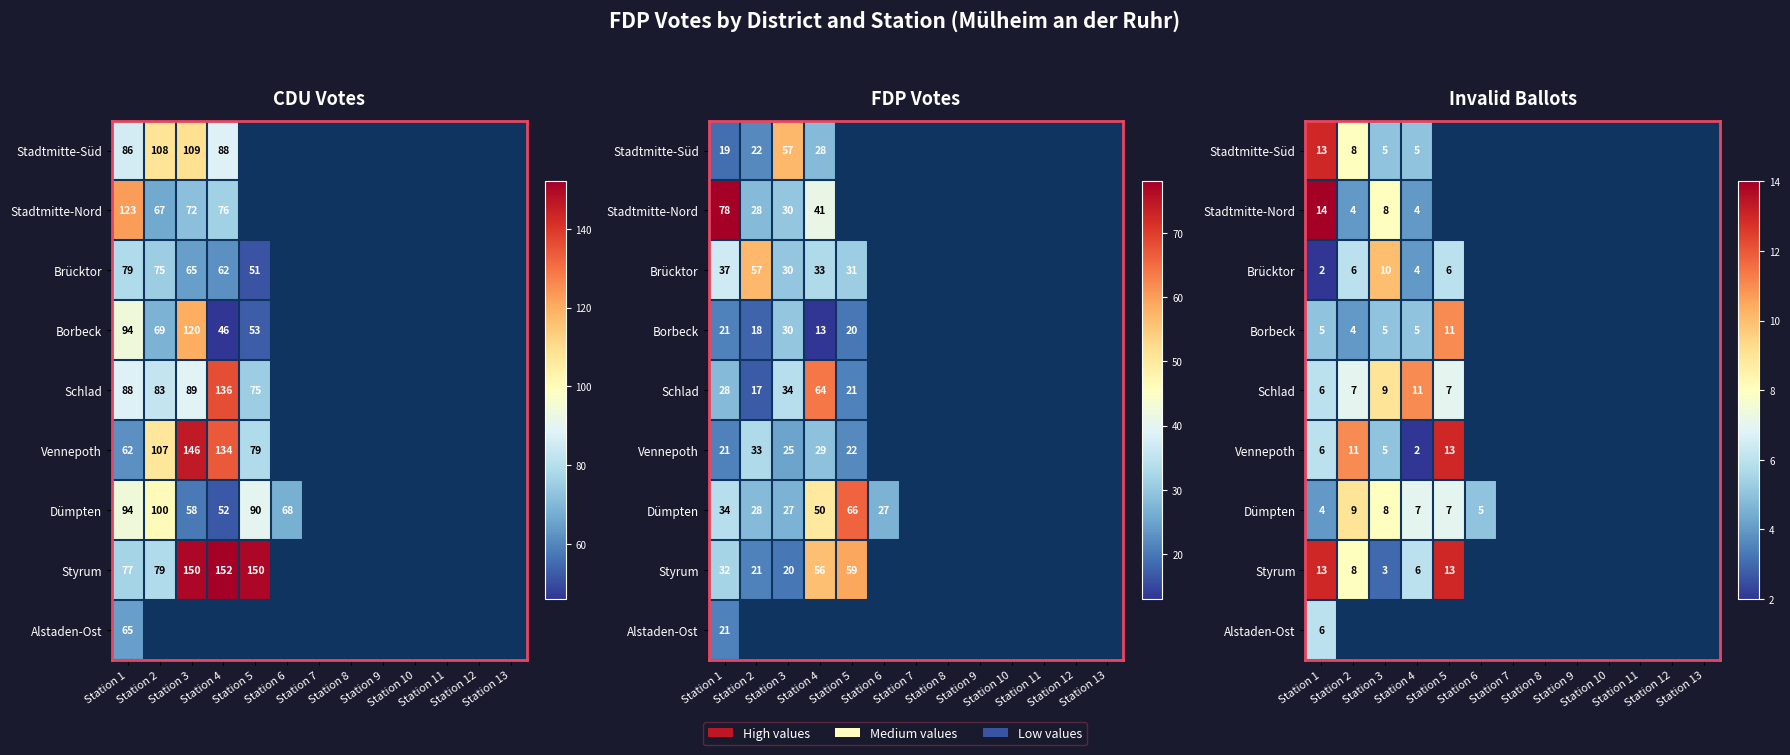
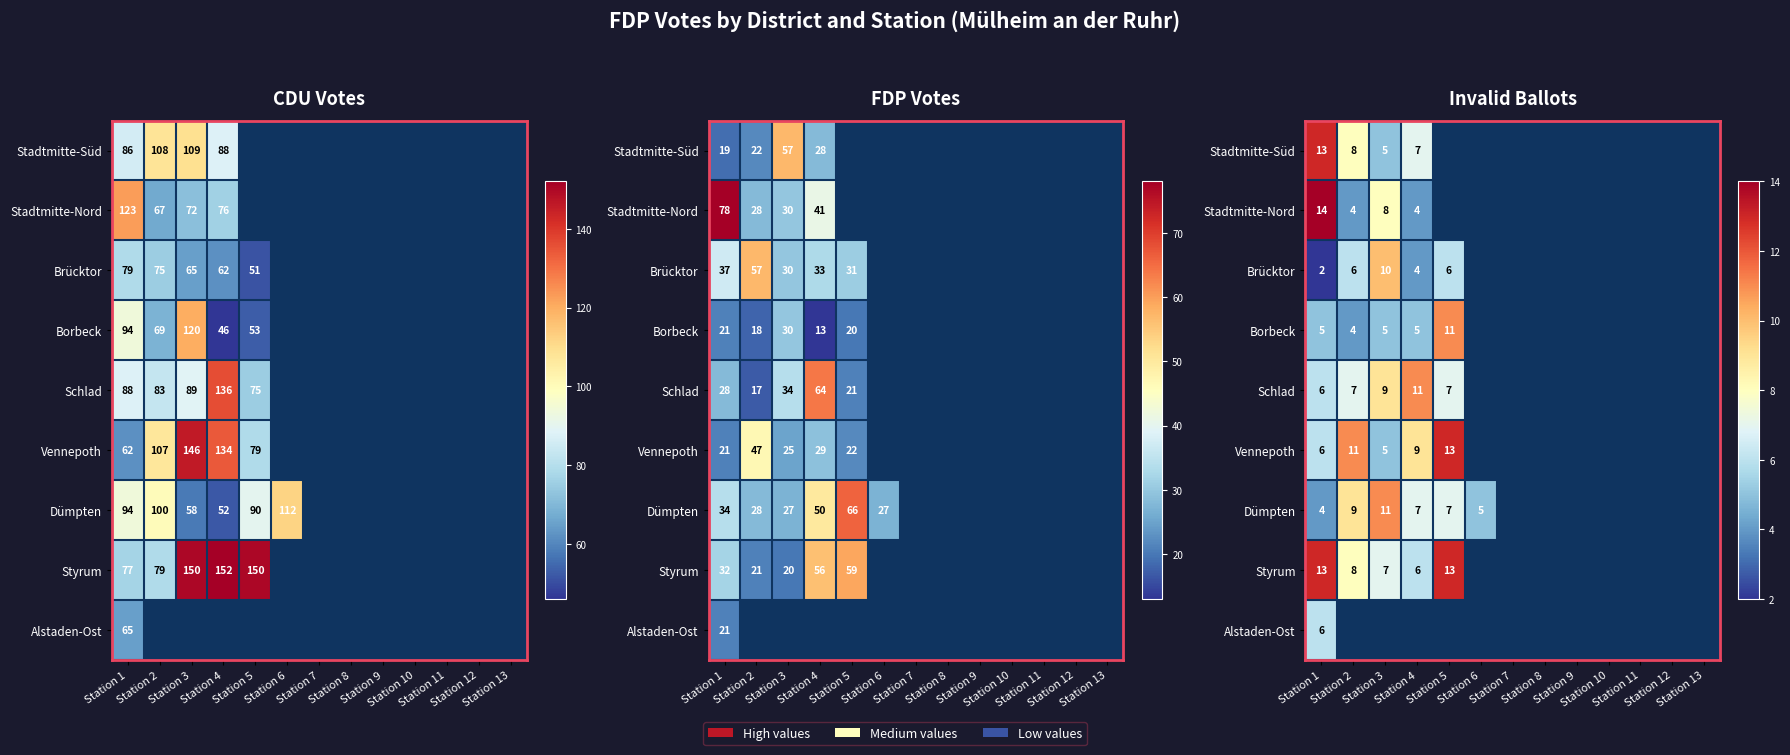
  {
    "CDU Votes": {
      "Stadtmitte-Süd": {
        "Station 1": 86,
        "Station 2": 108,
        "Station 3": 109,
        "Station 4": 88
      },
      "Stadtmitte-Nord": {
        "Station 1": 123,
        "Station 2": 67,
        "Station 3": 72,
        "Station 4": 76
      },
      "Brücktor": {
        "Station 1": 79,
        "Station 2": 75,
        "Station 3": 65,
        "Station 4": 62,
        "Station 5": 51
      },
      "Borbeck": {
        "Station 1": 94,
        "Station 2": 69,
        "Station 3": 120,
        "Station 4": 46,
        "Station 5": 53
      },
      "Schlad": {
        "Station 1": 88,
        "Station 2": 83,
        "Station 3": 89,
        "Station 4": 136,
        "Station 5": 75
      },
      "Vennepoth": {
        "Station 1": 62,
        "Station 2": 107,
        "Station 3": 146,
        "Station 4": 134,
        "Station 5": 79
      },
      "Dümpten": {
        "Station 1": 94,
        "Station 2": 100,
        "Station 3": 58,
        "Station 4": 52,
        "Station 5": 90,
-       "Station 6": 68
+       "Station 6": 112
      },
      "Styrum": {
        "Station 1": 77,
        "Station 2": 79,
        "Station 3": 150,
        "Station 4": 152,
        "Station 5": 150
      },
      "Alstaden-Ost": {
        "Station 1": 65
      }
    },
    "FDP Votes": {
      "Stadtmitte-Süd": {
        "Station 1": 19,
        "Station 2": 22,
        "Station 3": 57,
        "Station 4": 28
      },
      "Stadtmitte-Nord": {
        "Station 1": 78,
        "Station 2": 28,
        "Station 3": 30,
        "Station 4": 41
      },
      "Brücktor": {
        "Station 1": 37,
        "Station 2": 57,
        "Station 3": 30,
        "Station 4": 33,
        "Station 5": 31
      },
      "Borbeck": {
        "Station 1": 21,
        "Station 2": 18,
        "Station 3": 30,
        "Station 4": 13,
        "Station 5": 20
      },
      "Schlad": {
        "Station 1": 28,
        "Station 2": 17,
        "Station 3": 34,
        "Station 4": 64,
        "Station 5": 21
      },
      "Vennepoth": {
        "Station 1": 21,
-       "Station 2": 33,
+       "Station 2": 47,
        "Station 3": 25,
        "Station 4": 29,
        "Station 5": 22
      },
      "Dümpten": {
        "Station 1": 34,
        "Station 2": 28,
        "Station 3": 27,
        "Station 4": 50,
        "Station 5": 66,
        "Station 6": 27
      },
      "Styrum": {
        "Station 1": 32,
        "Station 2": 21,
        "Station 3": 20,
        "Station 4": 56,
        "Station 5": 59
      },
      "Alstaden-Ost": {
        "Station 1": 21
      }
    },
    "Invalid Ballots": {
      "Stadtmitte-Süd": {
        "Station 1": 13,
        "Station 2": 8,
        "Station 3": 5,
-       "Station 4": 5
+       "Station 4": 7
      },
      "Stadtmitte-Nord": {
        "Station 1": 14,
        "Station 2": 4,
        "Station 3": 8,
        "Station 4": 4
      },
      "Brücktor": {
        "Station 1": 2,
        "Station 2": 6,
        "Station 3": 10,
        "Station 4": 4,
        "Station 5": 6
      },
      "Borbeck": {
        "Station 1": 5,
        "Station 2": 4,
        "Station 3": 5,
        "Station 4": 5,
        "Station 5": 11
      },
      "Schlad": {
        "Station 1": 6,
        "Station 2": 7,
        "Station 3": 9,
        "Station 4": 11,
        "Station 5": 7
      },
      "Vennepoth": {
        "Station 1": 6,
        "Station 2": 11,
        "Station 3": 5,
-       "Station 4": 2,
+       "Station 4": 9,
        "Station 5": 13
      },
      "Dümpten": {
        "Station 1": 4,
        "Station 2": 9,
-       "Station 3": 8,
+       "Station 3": 11,
        "Station 4": 7,
        "Station 5": 7,
        "Station 6": 5
      },
      "Styrum": {
        "Station 1": 13,
        "Station 2": 8,
-       "Station 3": 3,
+       "Station 3": 7,
        "Station 4": 6,
        "Station 5": 13
      },
      "Alstaden-Ost": {
        "Station 1": 6
      }
    }
  }
